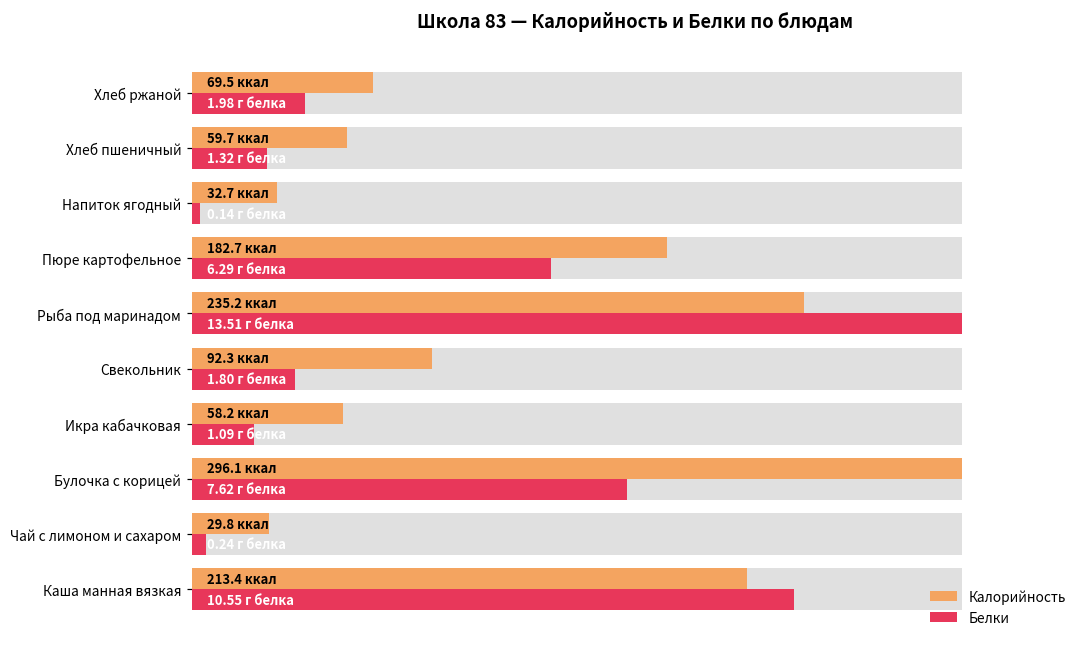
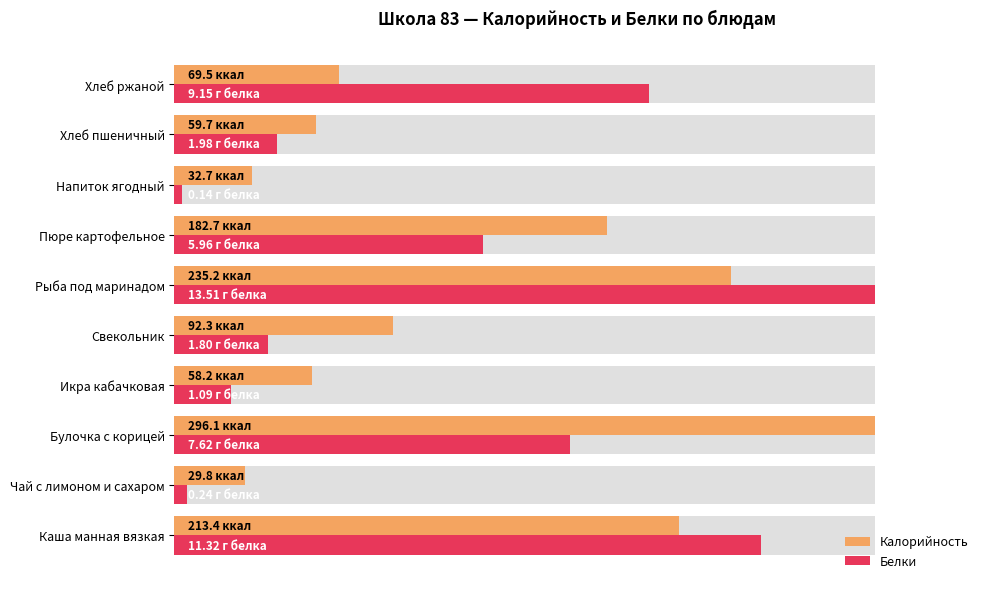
  {
    "Белки": {
-     "Хлеб ржаной": 1.98,
-     "Хлеб пшеничный": 1.32,
-     "Пюре картофельное": 6.29,
-     "Каша манная вязкая": 10.55
+     "Хлеб ржаной": 9.15,
+     "Хлеб пшеничный": 1.98,
+     "Пюре картофельное": 5.96,
+     "Каша манная вязкая": 11.32
    }
  }
